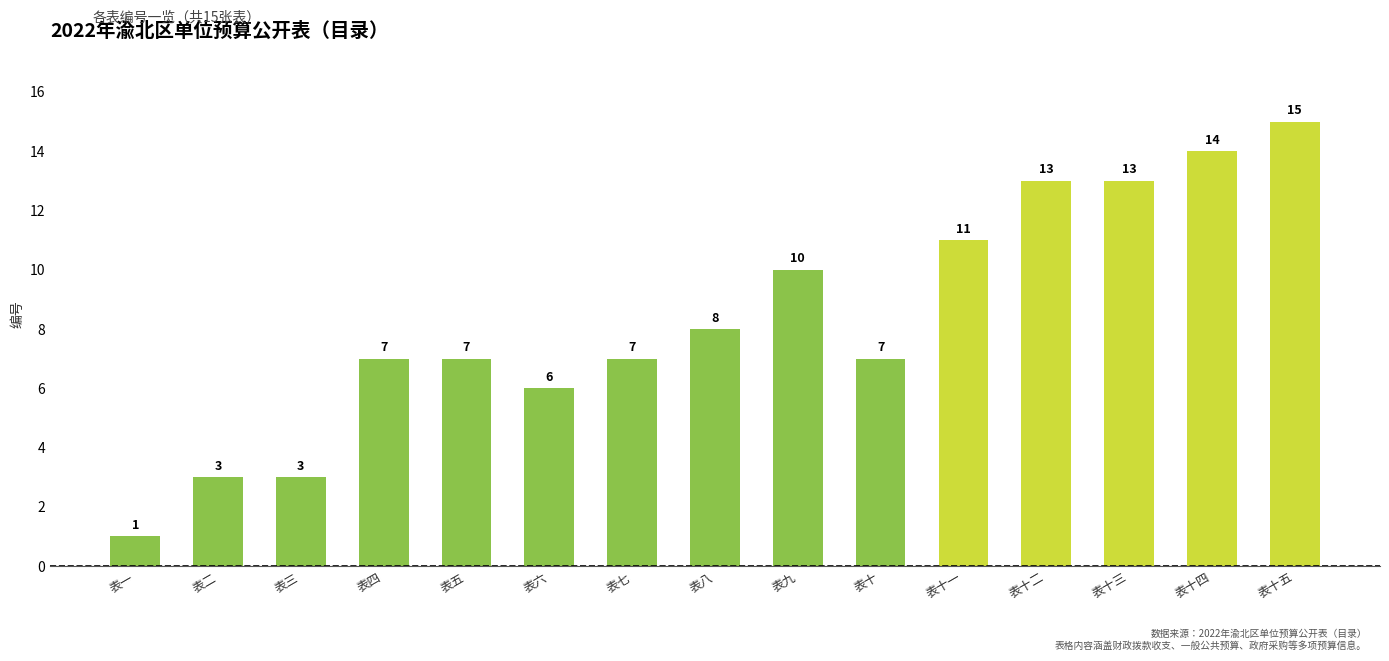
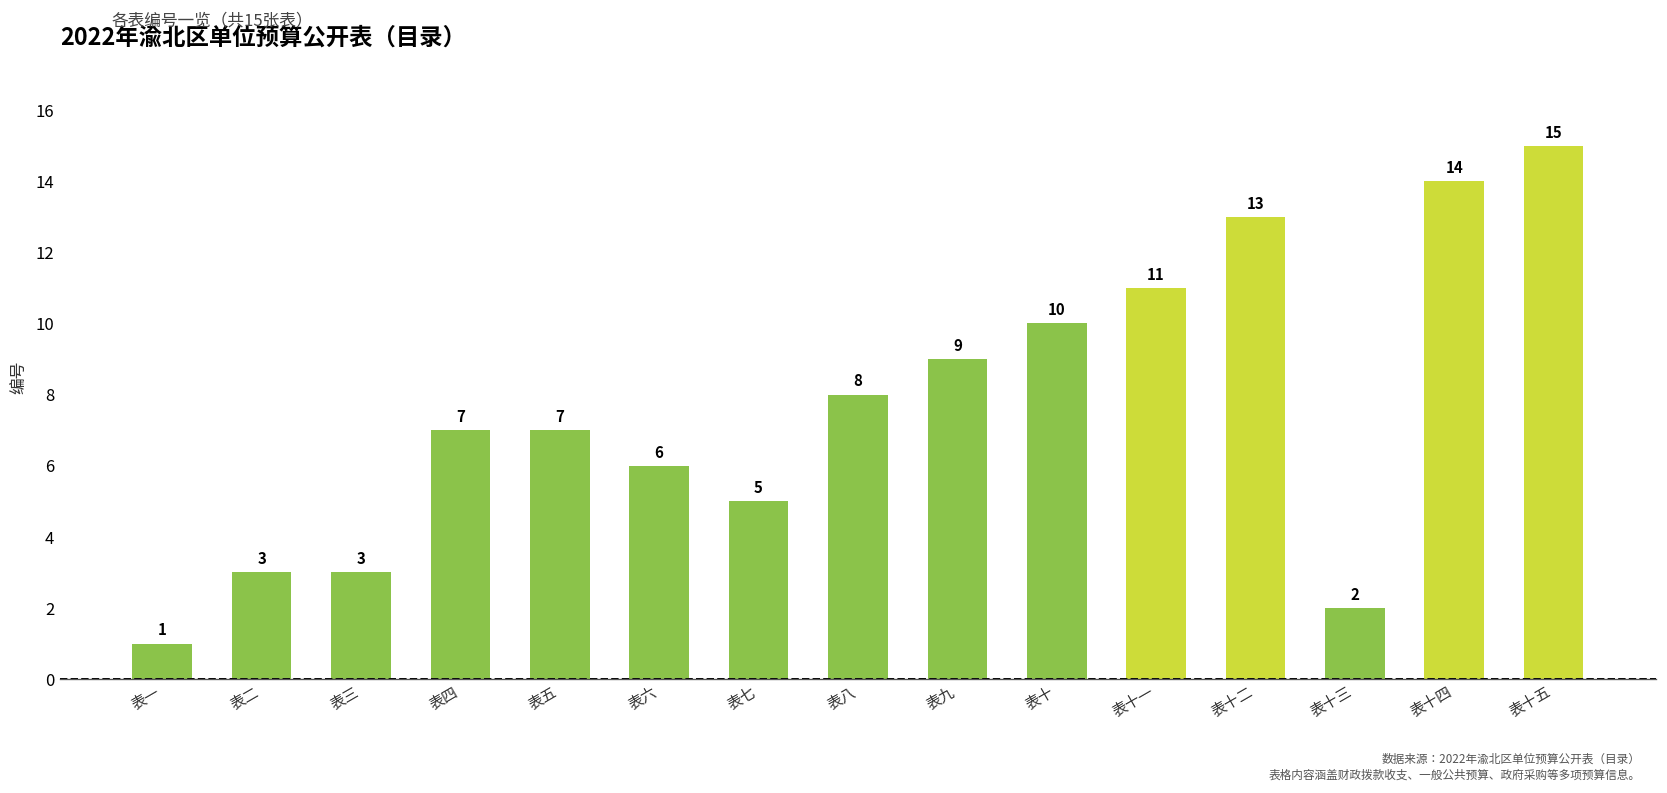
  {
    "表一": 1,
    "表二": 3,
    "表三": 3,
    "表四": 7,
    "表五": 7,
    "表六": 6,
-   "表七": 7,
+   "表七": 5,
    "表八": 8,
-   "表九": 10,
-   "表十": 7,
+   "表九": 9,
+   "表十": 10,
    "表十一": 11,
    "表十二": 13,
-   "表十三": 13,
+   "表十三": 2,
    "表十四": 14,
    "表十五": 15
  }
